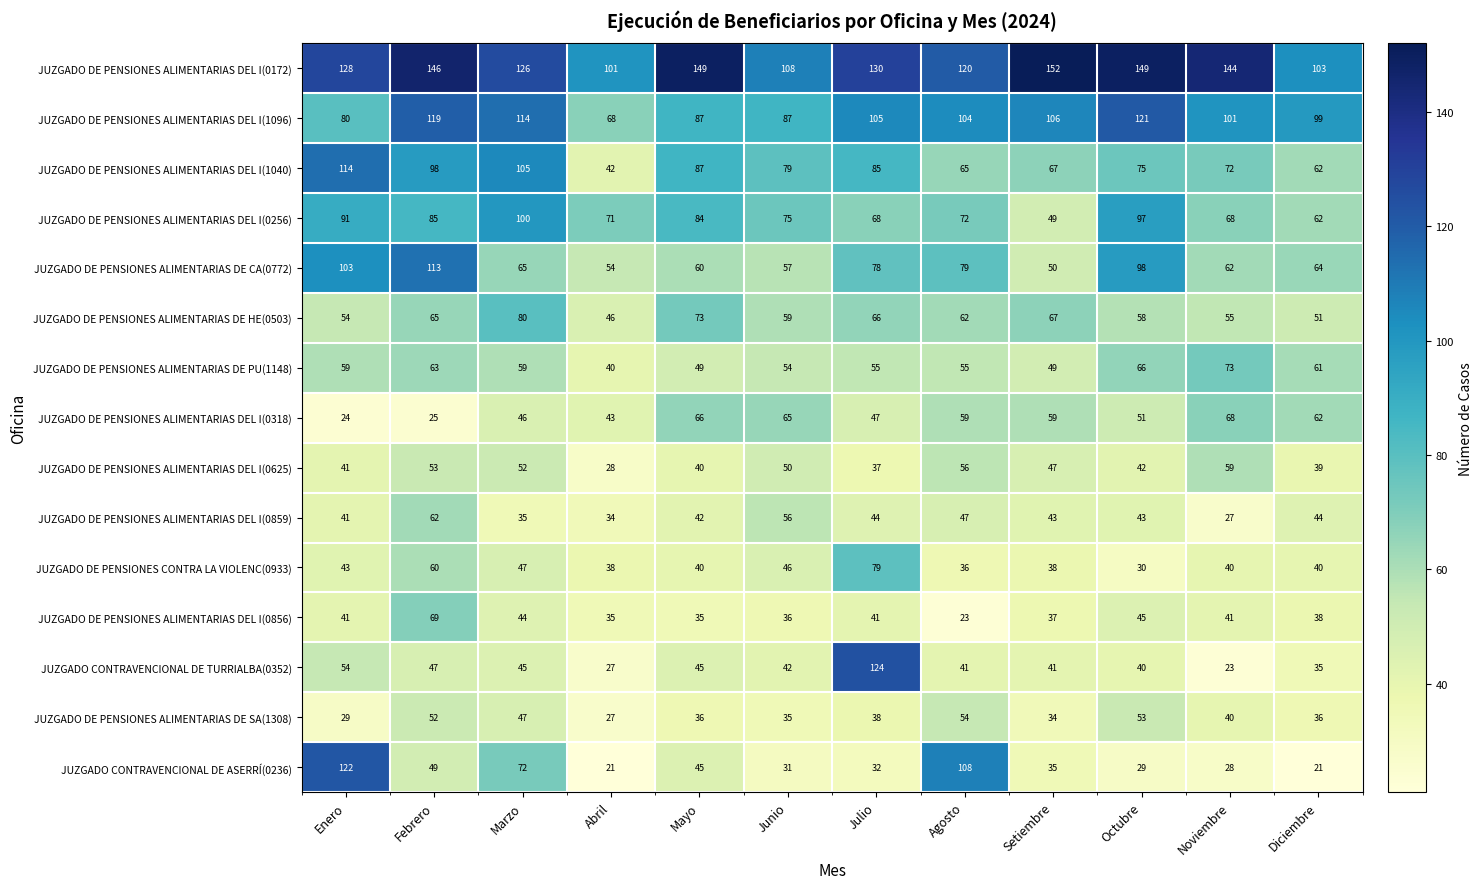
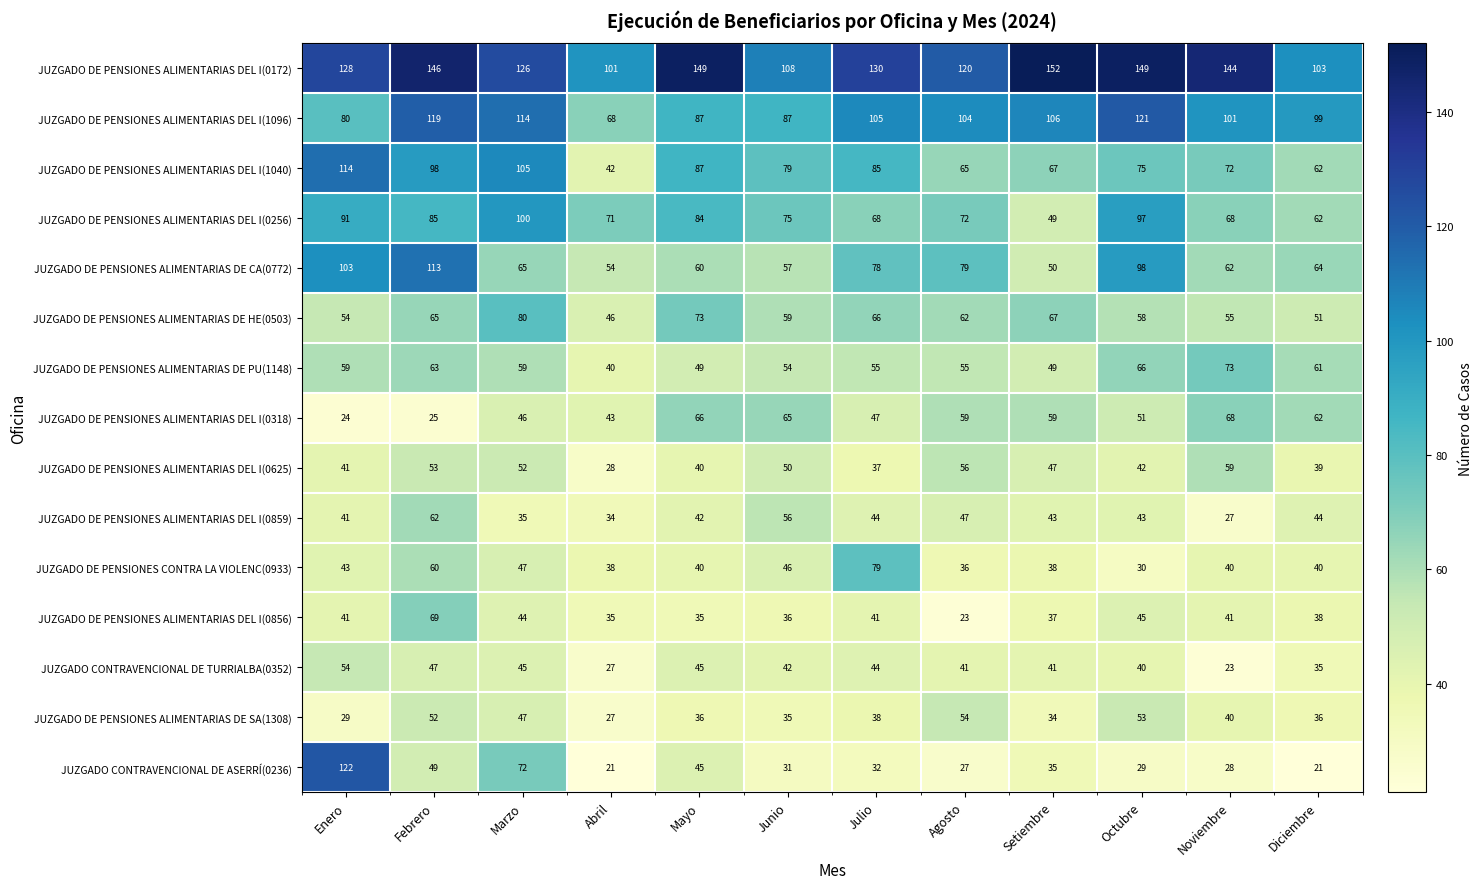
  {
    "JUZGADO DE PENSIONES ALIMENTARIAS DEL I(0172)": {
      "Enero": 128,
      "Febrero": 146,
      "Marzo": 126,
      "Abril": 101,
      "Mayo": 149,
      "Junio": 108,
      "Julio": 130,
      "Agosto": 120,
      "Setiembre": 152,
      "Octubre": 149,
      "Noviembre": 144,
      "Diciembre": 103
    },
    "JUZGADO DE PENSIONES ALIMENTARIAS DEL I(1096)": {
      "Enero": 80,
      "Febrero": 119,
      "Marzo": 114,
      "Abril": 68,
      "Mayo": 87,
      "Junio": 87,
      "Julio": 105,
      "Agosto": 104,
      "Setiembre": 106,
      "Octubre": 121,
      "Noviembre": 101,
      "Diciembre": 99
    },
    "JUZGADO DE PENSIONES ALIMENTARIAS DEL I(1040)": {
      "Enero": 114,
      "Febrero": 98,
      "Marzo": 105,
      "Abril": 42,
      "Mayo": 87,
      "Junio": 79,
      "Julio": 85,
      "Agosto": 65,
      "Setiembre": 67,
      "Octubre": 75,
      "Noviembre": 72,
      "Diciembre": 62
    },
    "JUZGADO DE PENSIONES ALIMENTARIAS DEL I(0256)": {
      "Enero": 91,
      "Febrero": 85,
      "Marzo": 100,
      "Abril": 71,
      "Mayo": 84,
      "Junio": 75,
      "Julio": 68,
      "Agosto": 72,
      "Setiembre": 49,
      "Octubre": 97,
      "Noviembre": 68,
      "Diciembre": 62
    },
    "JUZGADO DE PENSIONES ALIMENTARIAS DE CA(0772)": {
      "Enero": 103,
      "Febrero": 113,
      "Marzo": 65,
      "Abril": 54,
      "Mayo": 60,
      "Junio": 57,
      "Julio": 78,
      "Agosto": 79,
      "Setiembre": 50,
      "Octubre": 98,
      "Noviembre": 62,
      "Diciembre": 64
    },
    "JUZGADO DE PENSIONES ALIMENTARIAS DE HE(0503)": {
      "Enero": 54,
      "Febrero": 65,
      "Marzo": 80,
      "Abril": 46,
      "Mayo": 73,
      "Junio": 59,
      "Julio": 66,
      "Agosto": 62,
      "Setiembre": 67,
      "Octubre": 58,
      "Noviembre": 55,
      "Diciembre": 51
    },
    "JUZGADO DE PENSIONES ALIMENTARIAS DE PU(1148)": {
      "Enero": 59,
      "Febrero": 63,
      "Marzo": 59,
      "Abril": 40,
      "Mayo": 49,
      "Junio": 54,
      "Julio": 55,
      "Agosto": 55,
      "Setiembre": 49,
      "Octubre": 66,
      "Noviembre": 73,
      "Diciembre": 61
    },
    "JUZGADO DE PENSIONES ALIMENTARIAS DEL I(0318)": {
      "Enero": 24,
      "Febrero": 25,
      "Marzo": 46,
      "Abril": 43,
      "Mayo": 66,
      "Junio": 65,
      "Julio": 47,
      "Agosto": 59,
      "Setiembre": 59,
      "Octubre": 51,
      "Noviembre": 68,
      "Diciembre": 62
    },
    "JUZGADO DE PENSIONES ALIMENTARIAS DEL I(0625)": {
      "Enero": 41,
      "Febrero": 53,
      "Marzo": 52,
      "Abril": 28,
      "Mayo": 40,
      "Junio": 50,
      "Julio": 37,
      "Agosto": 56,
      "Setiembre": 47,
      "Octubre": 42,
      "Noviembre": 59,
      "Diciembre": 39
    },
    "JUZGADO DE PENSIONES ALIMENTARIAS DEL I(0859)": {
      "Enero": 41,
      "Febrero": 62,
      "Marzo": 35,
      "Abril": 34,
      "Mayo": 42,
      "Junio": 56,
      "Julio": 44,
      "Agosto": 47,
      "Setiembre": 43,
      "Octubre": 43,
      "Noviembre": 27,
      "Diciembre": 44
    },
    "JUZGADO DE PENSIONES CONTRA LA VIOLENC(0933)": {
      "Enero": 43,
      "Febrero": 60,
      "Marzo": 47,
      "Abril": 38,
      "Mayo": 40,
      "Junio": 46,
      "Julio": 79,
      "Agosto": 36,
      "Setiembre": 38,
      "Octubre": 30,
      "Noviembre": 40,
      "Diciembre": 40
    },
    "JUZGADO DE PENSIONES ALIMENTARIAS DEL I(0856)": {
      "Enero": 41,
      "Febrero": 69,
      "Marzo": 44,
      "Abril": 35,
      "Mayo": 35,
      "Junio": 36,
      "Julio": 41,
      "Agosto": 23,
      "Setiembre": 37,
      "Octubre": 45,
      "Noviembre": 41,
      "Diciembre": 38
    },
    "JUZGADO CONTRAVENCIONAL DE TURRIALBA(0352)": {
      "Enero": 54,
      "Febrero": 47,
      "Marzo": 45,
      "Abril": 27,
      "Mayo": 45,
      "Junio": 42,
-     "Julio": 124,
+     "Julio": 44,
      "Agosto": 41,
      "Setiembre": 41,
      "Octubre": 40,
      "Noviembre": 23,
      "Diciembre": 35
    },
    "JUZGADO DE PENSIONES ALIMENTARIAS DE SA(1308)": {
      "Enero": 29,
      "Febrero": 52,
      "Marzo": 47,
      "Abril": 27,
      "Mayo": 36,
      "Junio": 35,
      "Julio": 38,
      "Agosto": 54,
      "Setiembre": 34,
      "Octubre": 53,
      "Noviembre": 40,
      "Diciembre": 36
    },
    "JUZGADO CONTRAVENCIONAL DE ASERRÍ(0236)": {
      "Enero": 122,
      "Febrero": 49,
      "Marzo": 72,
      "Abril": 21,
      "Mayo": 45,
      "Junio": 31,
      "Julio": 32,
-     "Agosto": 108,
+     "Agosto": 27,
      "Setiembre": 35,
      "Octubre": 29,
      "Noviembre": 28,
      "Diciembre": 21
    }
  }
